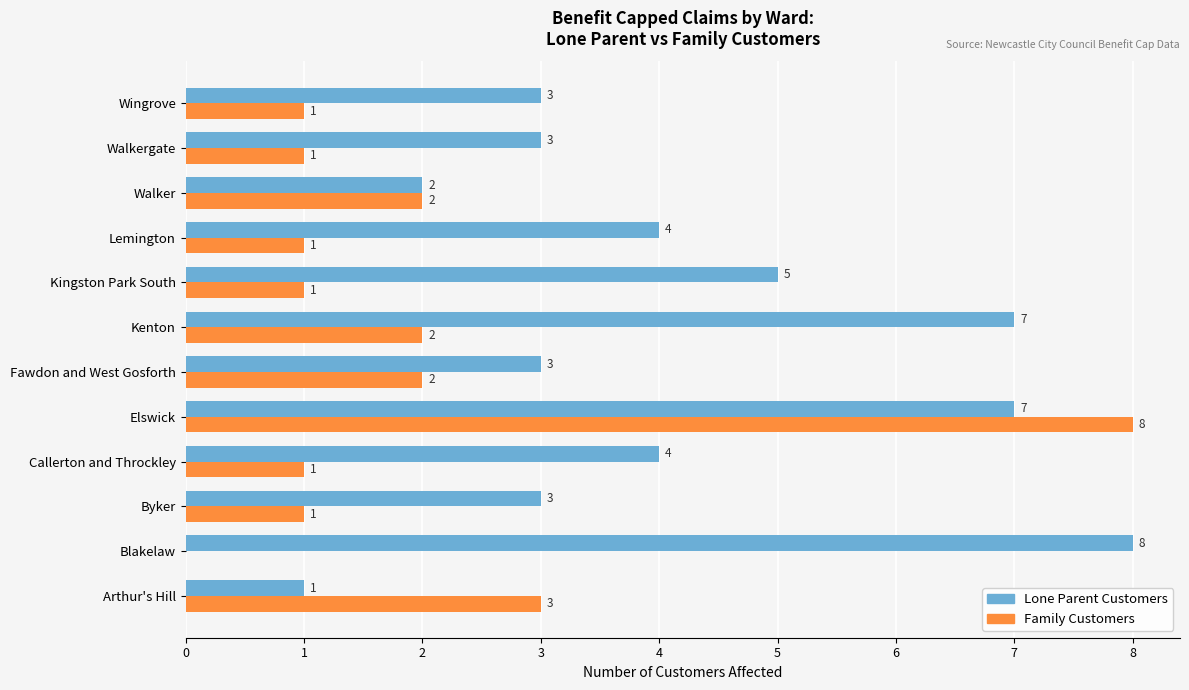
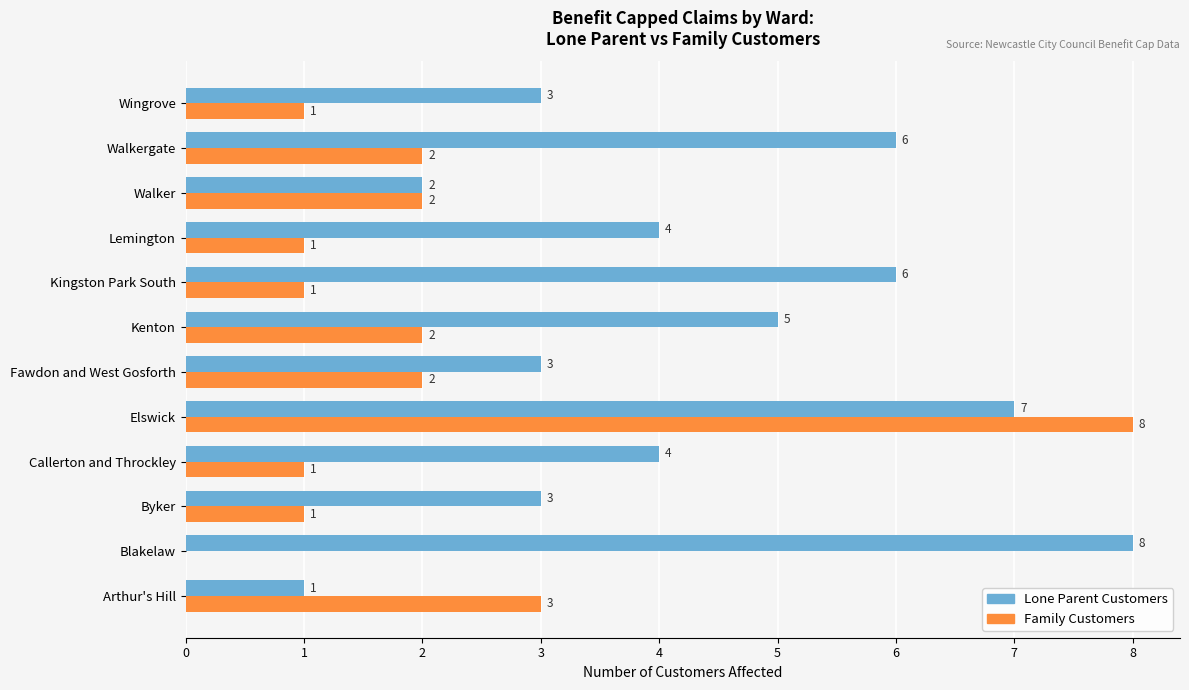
  {
    "Lone Parent Customers": {
      "Wingrove": 3,
-     "Walkergate": 3,
+     "Walkergate": 6,
      "Walker": 2,
      "Lemington": 4,
-     "Kingston Park South": 5,
-     "Kenton": 7,
+     "Kingston Park South": 6,
+     "Kenton": 5,
      "Fawdon and West Gosforth": 3,
      "Elswick": 7,
      "Callerton and Throckley": 4,
      "Byker": 3,
      "Blakelaw": 8,
      "Arthur's Hill": 1
    },
    "Family Customers": {
      "Wingrove": 1,
-     "Walkergate": 1,
+     "Walkergate": 2,
      "Walker": 2,
      "Lemington": 1,
      "Kingston Park South": 1,
      "Kenton": 2,
      "Fawdon and West Gosforth": 2,
      "Elswick": 8,
      "Callerton and Throckley": 1,
      "Byker": 1,
      "Arthur's Hill": 3
    }
  }
